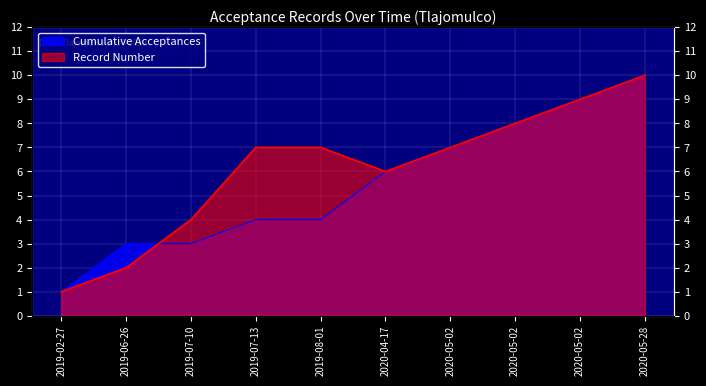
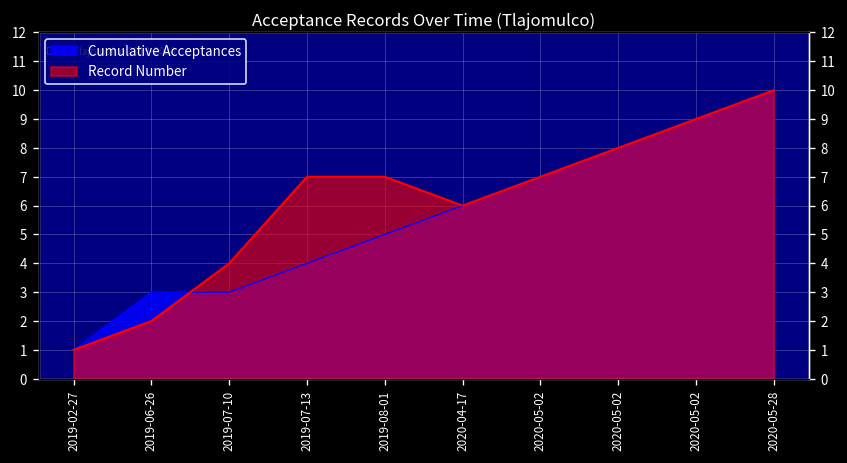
  {
    "Cumulative Acceptances": {
      "2019-06-26": 3,
      "2019-07-10": 3,
      "2019-07-13": 4,
-     "2019-08-01": 4
+     "2019-08-01": 5
    },
    "Record Number": {
      "2019-06-26": 2,
      "2019-07-10": 4,
      "2019-07-13": 7,
      "2019-08-01": 7
    }
  }
